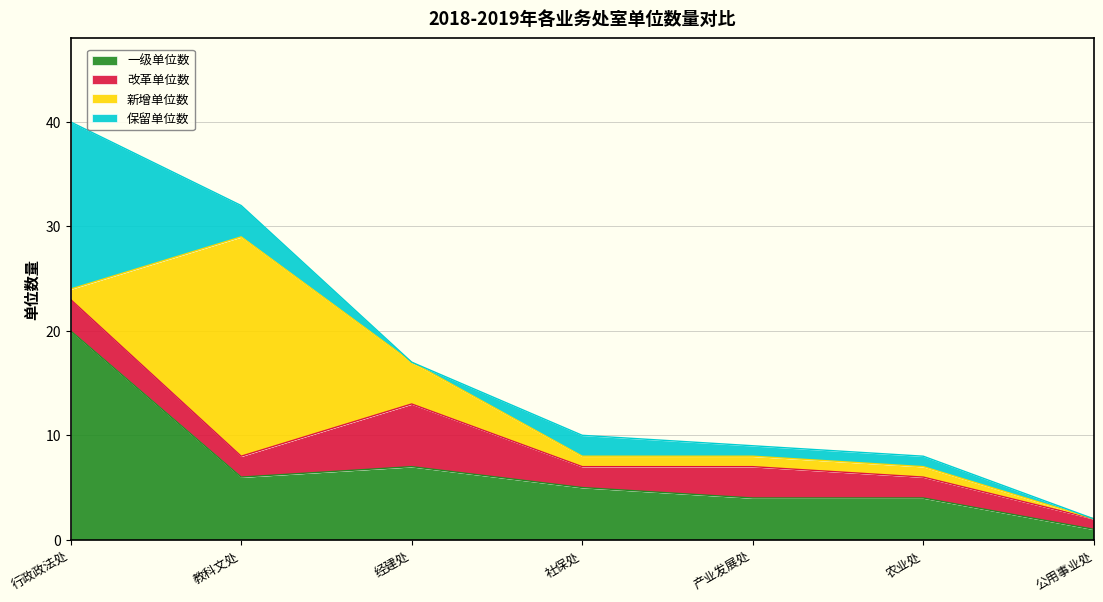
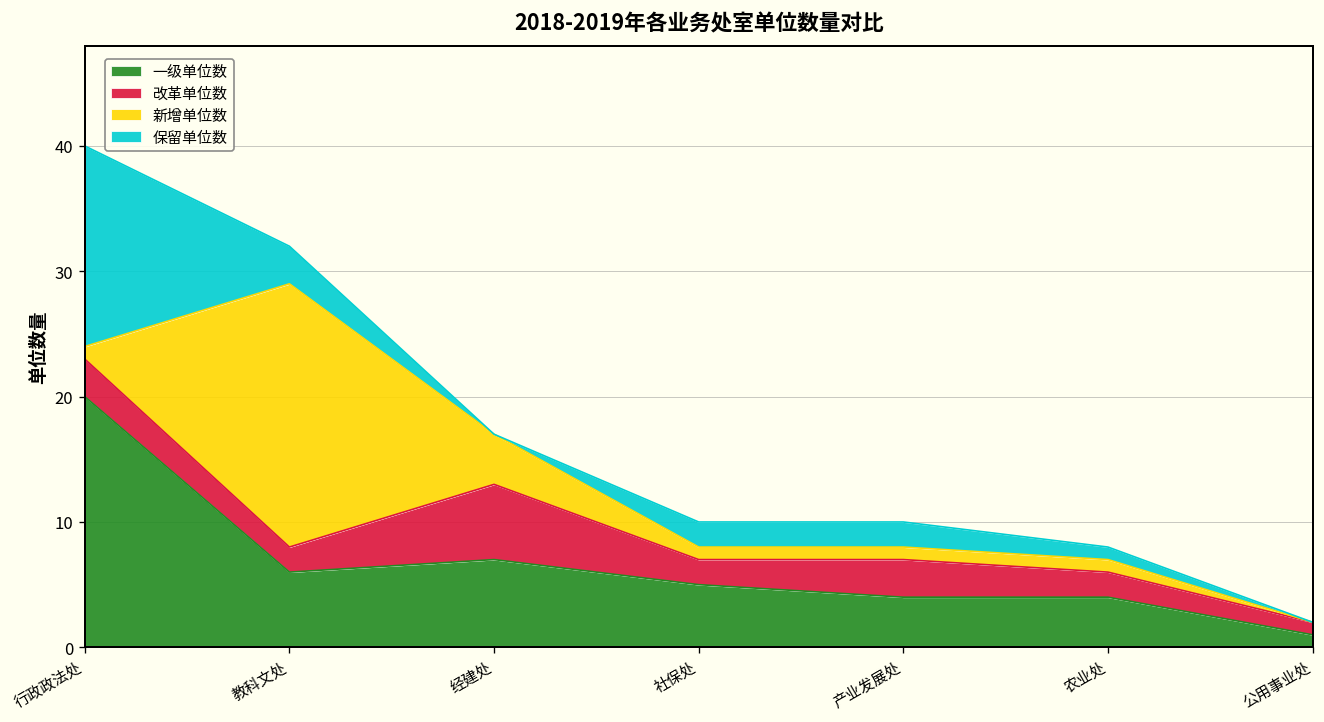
  {
    "一级单位数": {
      "行政政法处": 20,
      "教科文处": 6,
      "经建处": 7,
      "社保处": 5,
      "产业发展处": 4,
      "农业处": 4,
      "公用事业处": 1
    },
    "改革单位数": {
      "行政政法处": 3,
      "教科文处": 2,
      "经建处": 6,
      "社保处": 2,
      "产业发展处": 3,
      "农业处": 2
    },
    "新增单位数": {
      "行政政法处": 1,
      "教科文处": 21,
      "社保处": 1,
      "产业发展处": 1,
      "农业处": 1
    },
    "保留单位数": {
      "行政政法处": 16,
      "教科文处": 3,
      "社保处": 2,
-     "产业发展处": 1,
+     "产业发展处": 2,
      "农业处": 1
    }
  }
